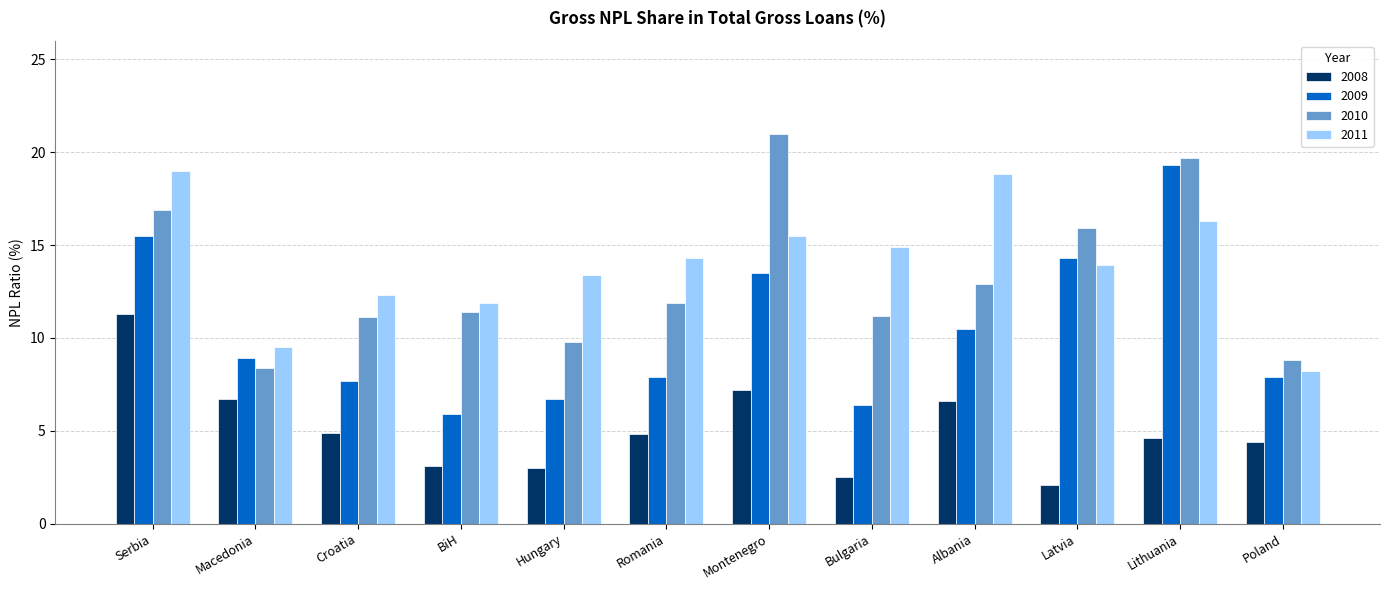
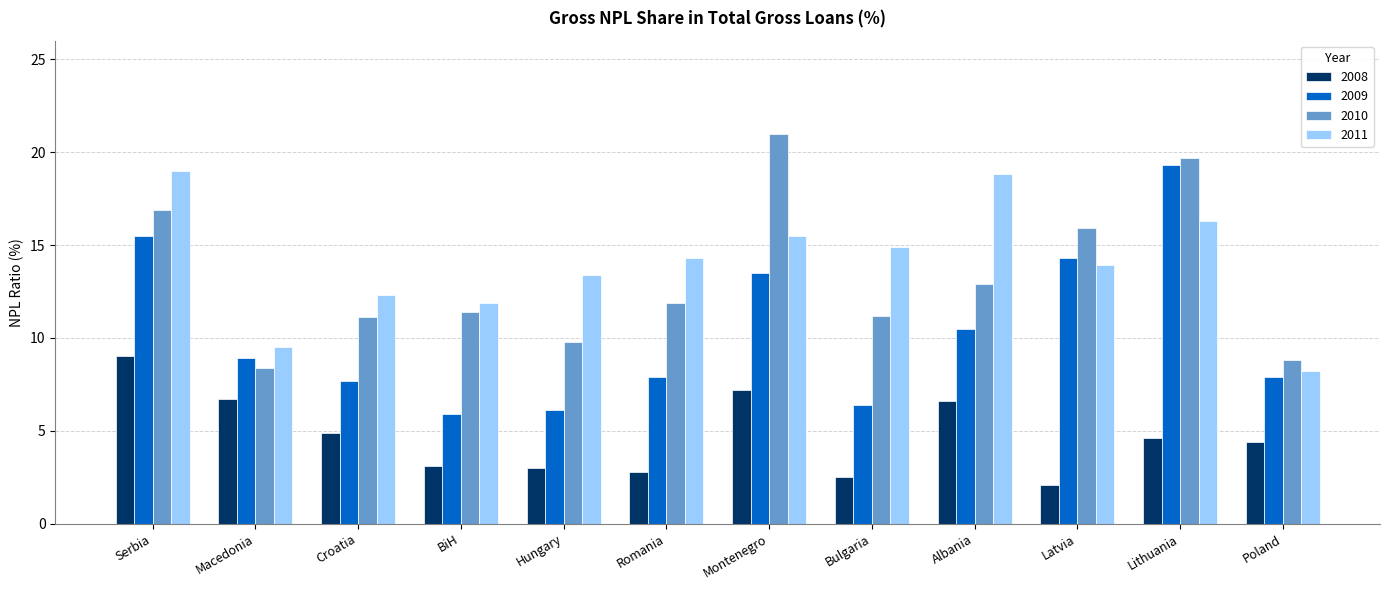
  {
    "2008": {
-     "Serbia": 11.3,
+     "Serbia": 9.0,
      "Macedonia": 6.7,
      "Croatia": 4.9,
      "BiH": 3.1,
      "Hungary": 3.0,
-     "Romania": 4.8,
+     "Romania": 2.8,
      "Montenegro": 7.2,
      "Bulgaria": 2.5,
      "Albania": 6.6,
      "Latvia": 2.1,
      "Lithuania": 4.6,
      "Poland": 4.4
    },
    "2009": {
      "Serbia": 15.5,
      "Macedonia": 8.9,
      "Croatia": 7.7,
      "BiH": 5.9,
-     "Hungary": 6.7,
+     "Hungary": 6.1,
      "Romania": 7.9,
      "Montenegro": 13.5,
      "Bulgaria": 6.4,
      "Albania": 10.5,
      "Latvia": 14.3,
      "Lithuania": 19.3,
      "Poland": 7.9
    },
    "2010": {
      "Serbia": 16.9,
      "Macedonia": 8.4,
      "Croatia": 11.1,
      "BiH": 11.4,
      "Hungary": 9.8,
      "Romania": 11.9,
      "Montenegro": 21.0,
      "Bulgaria": 11.2,
      "Albania": 12.9,
      "Latvia": 15.9,
      "Lithuania": 19.7,
      "Poland": 8.8
    },
    "2011": {
      "Serbia": 19.0,
      "Macedonia": 9.5,
      "Croatia": 12.3,
      "BiH": 11.9,
      "Hungary": 13.4,
      "Romania": 14.3,
      "Montenegro": 15.5,
      "Bulgaria": 14.9,
      "Albania": 18.8,
      "Latvia": 13.9,
      "Lithuania": 16.3,
      "Poland": 8.2
    }
  }
